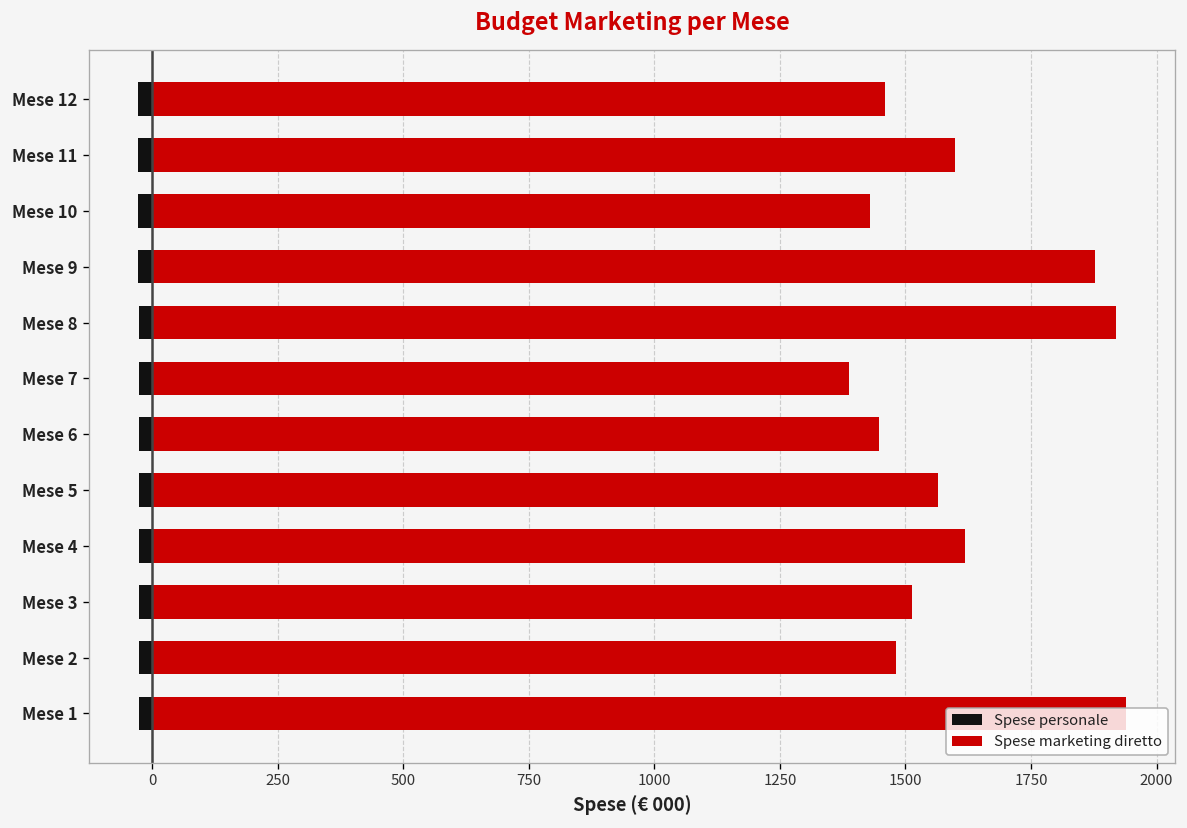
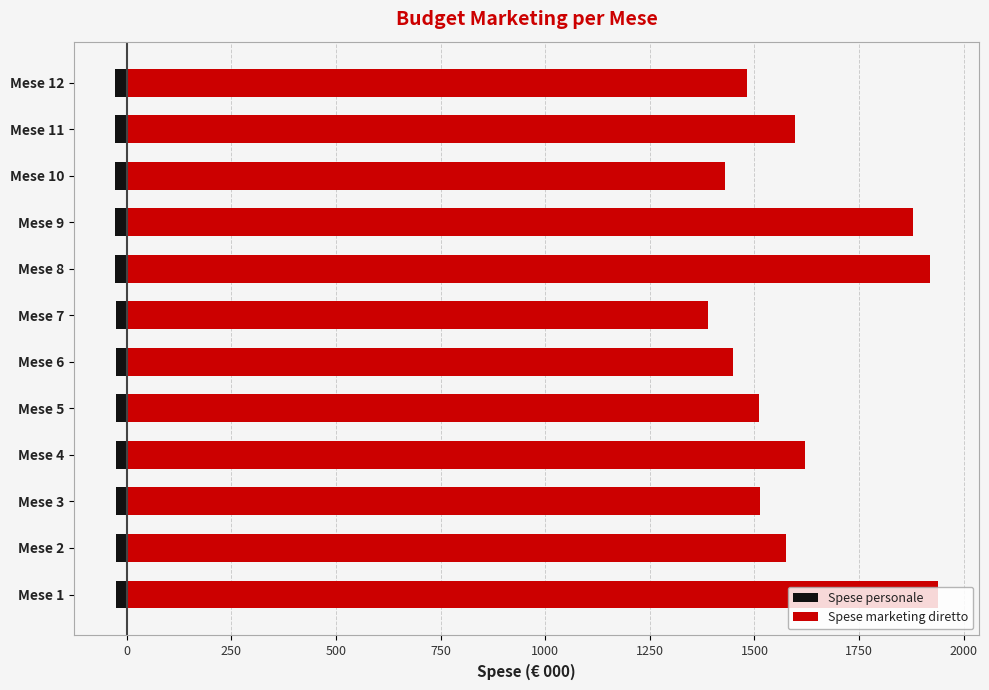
  {
    "Spese personale": {
      "Mese 12": -30,
      "Mese 11": -30,
      "Mese 10": -30,
      "Mese 9": -30,
      "Mese 8": -30,
      "Mese 7": -30,
      "Mese 6": -30,
      "Mese 5": -30,
      "Mese 4": -30,
      "Mese 3": -30,
      "Mese 2": -30,
      "Mese 1": -30
    },
    "Spese marketing diretto": {
-     "Mese 12": 1460,
+     "Mese 12": 1480,
      "Mese 11": 1600,
      "Mese 10": 1430,
      "Mese 9": 1880,
      "Mese 8": 1920,
      "Mese 7": 1390,
      "Mese 6": 1450,
-     "Mese 5": 1570,
+     "Mese 5": 1510,
      "Mese 4": 1620,
      "Mese 3": 1510,
-     "Mese 2": 1480
+     "Mese 2": 1580
    }
  }
